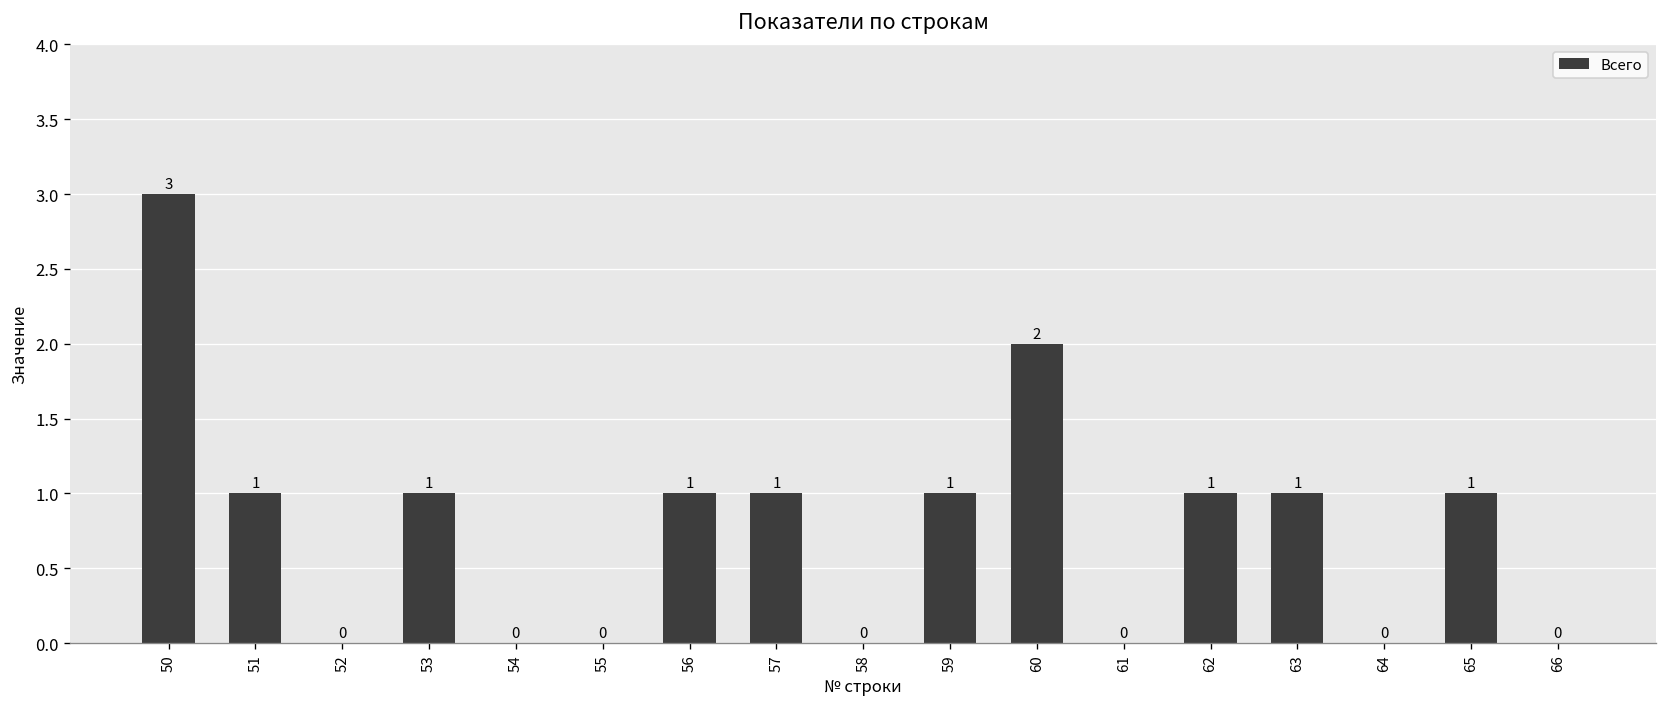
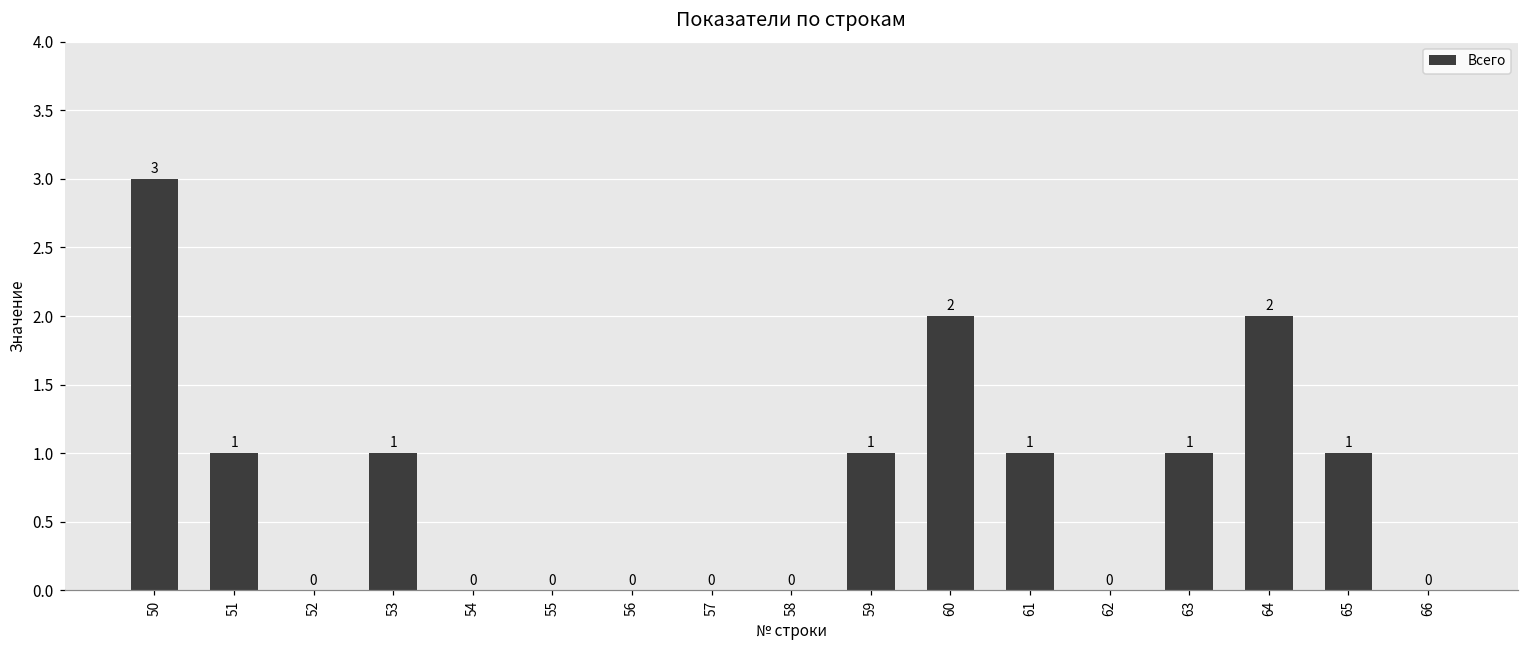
  {
    "50": 3,
    "51": 1,
    "52": 0,
    "53": 1,
    "54": 0,
    "55": 0,
-   "56": 1,
-   "57": 1,
+   "56": 0,
+   "57": 0,
    "58": 0,
    "59": 1,
    "60": 2,
-   "61": 0,
-   "62": 1,
+   "61": 1,
+   "62": 0,
    "63": 1,
-   "64": 0,
+   "64": 2,
    "65": 1,
    "66": 0
  }
